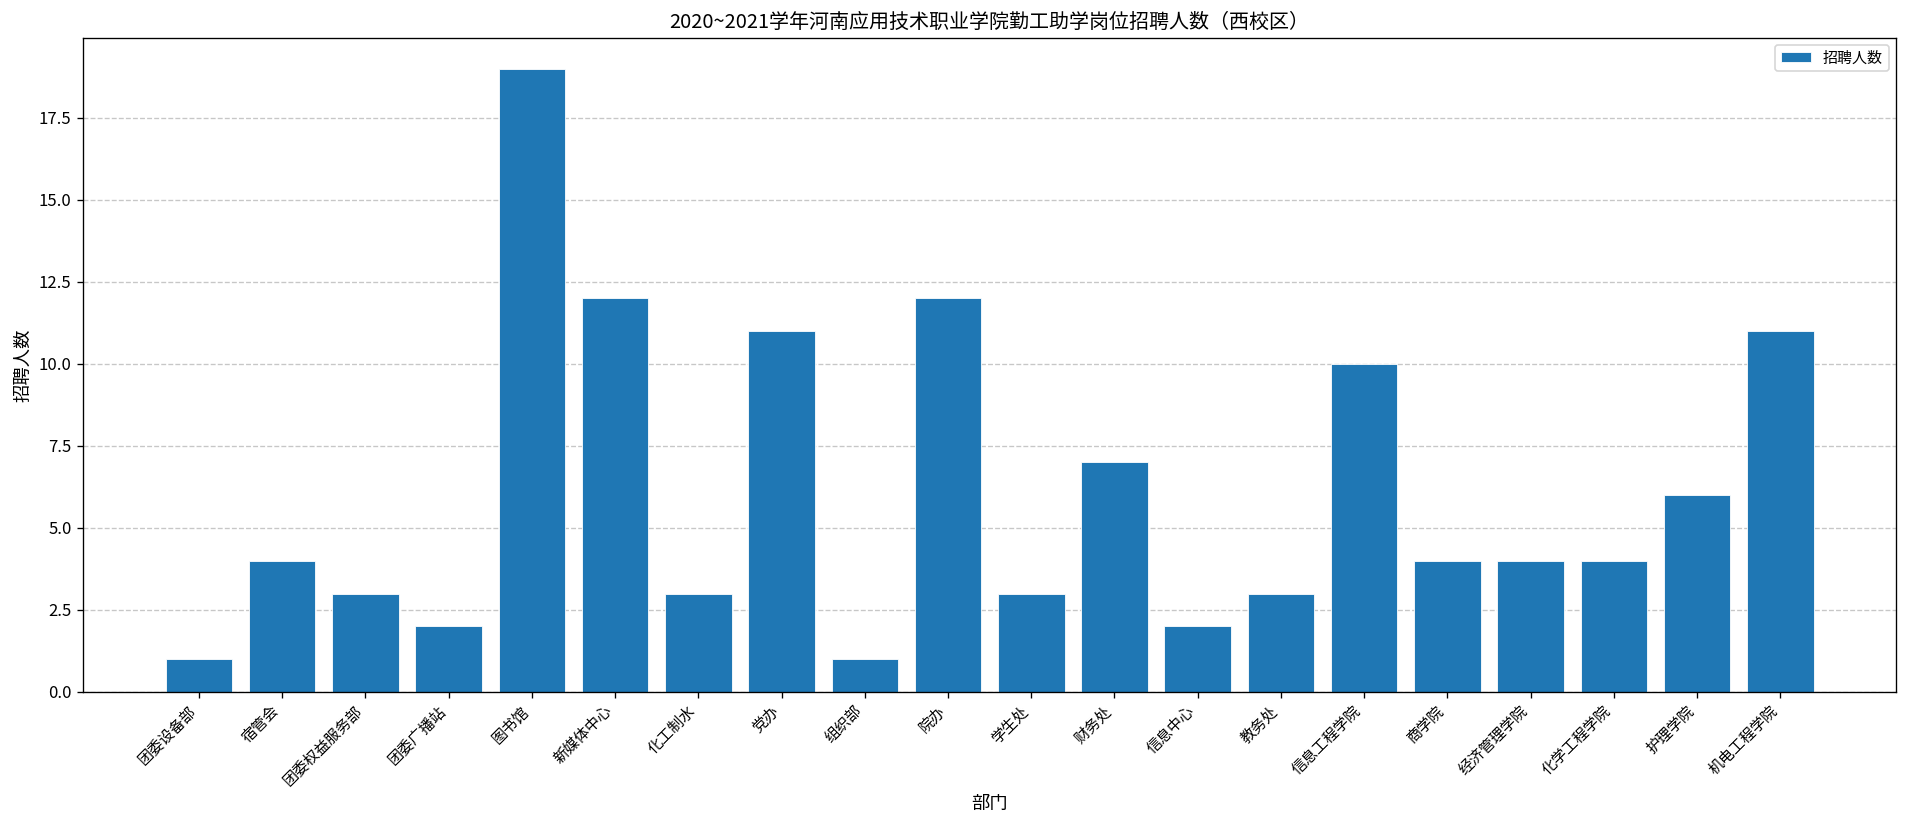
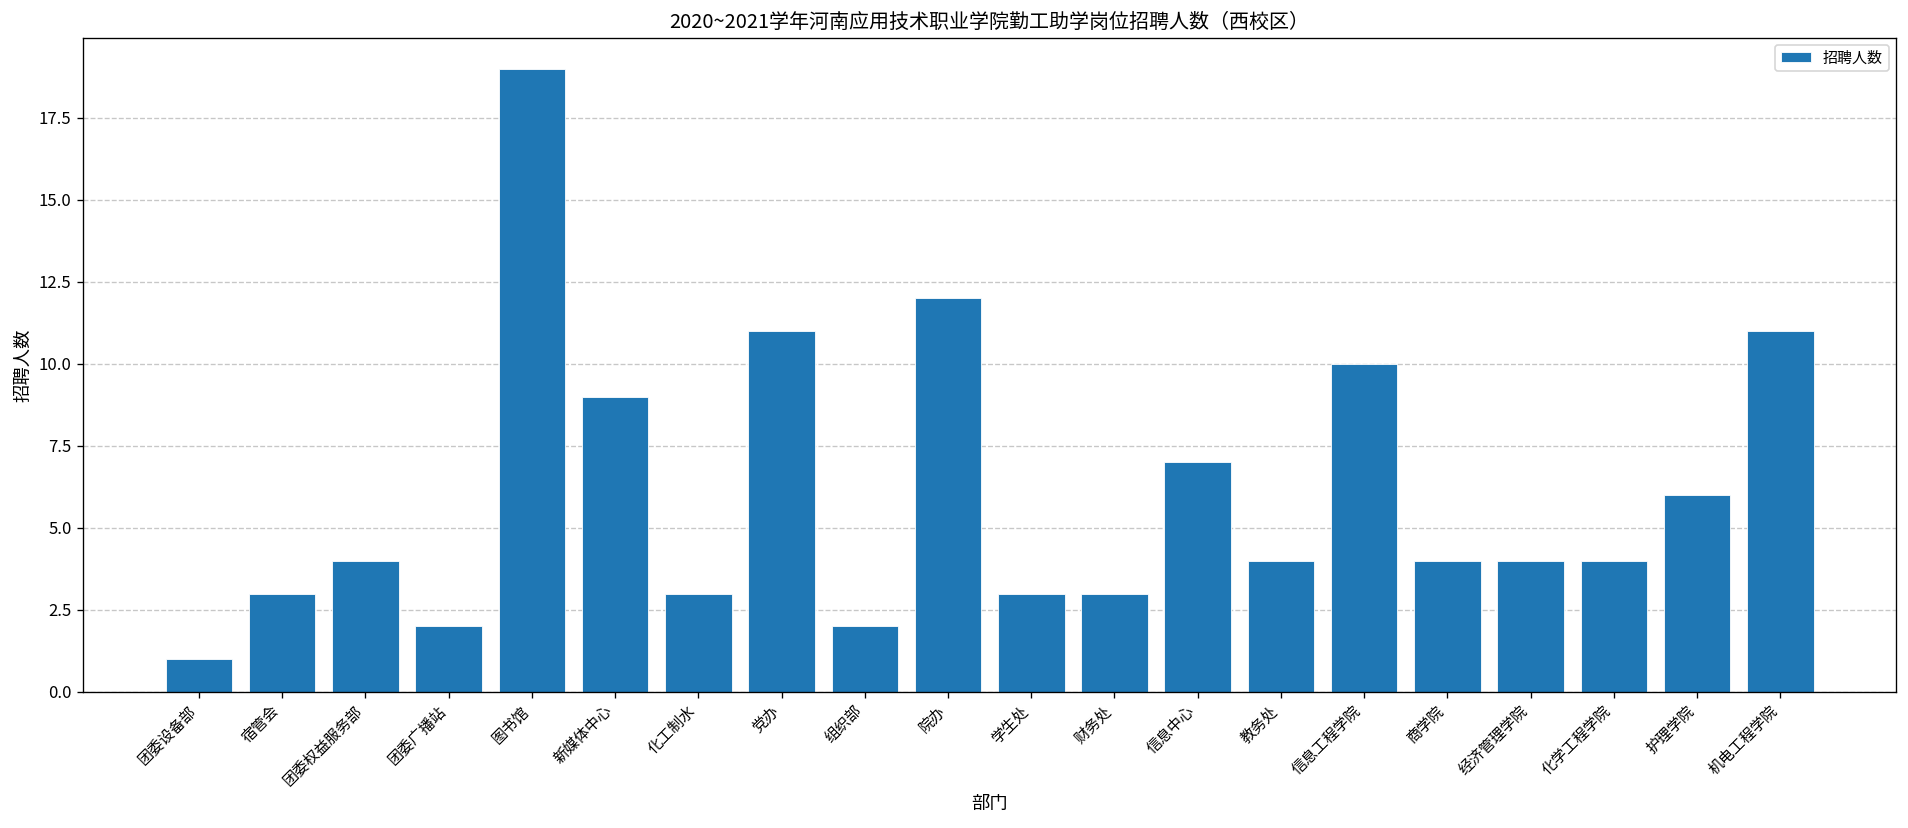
  {
    "团委设备部": 1,
-   "宿管会": 4,
-   "团委权益服务部": 3,
+   "宿管会": 3,
+   "团委权益服务部": 4,
    "团委广播站": 2,
    "图书馆": 19,
-   "新媒体中心": 12,
+   "新媒体中心": 9,
    "化工制水": 3,
    "党办": 11,
-   "组织部": 1,
+   "组织部": 2,
    "院办": 12,
    "学生处": 3,
-   "财务处": 7,
-   "信息中心": 2,
-   "教务处": 3,
+   "财务处": 3,
+   "信息中心": 7,
+   "教务处": 4,
    "信息工程学院": 10,
    "商学院": 4,
    "经济管理学院": 4,
    "化学工程学院": 4,
    "护理学院": 6,
    "机电工程学院": 11
  }
